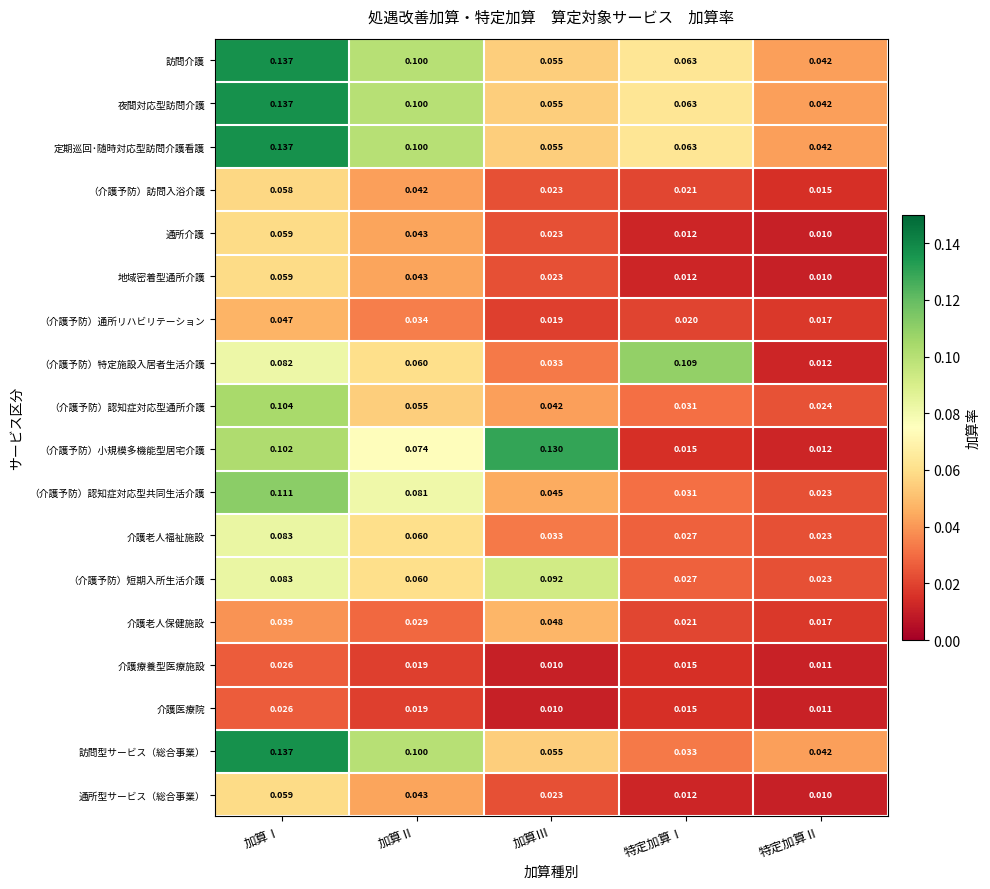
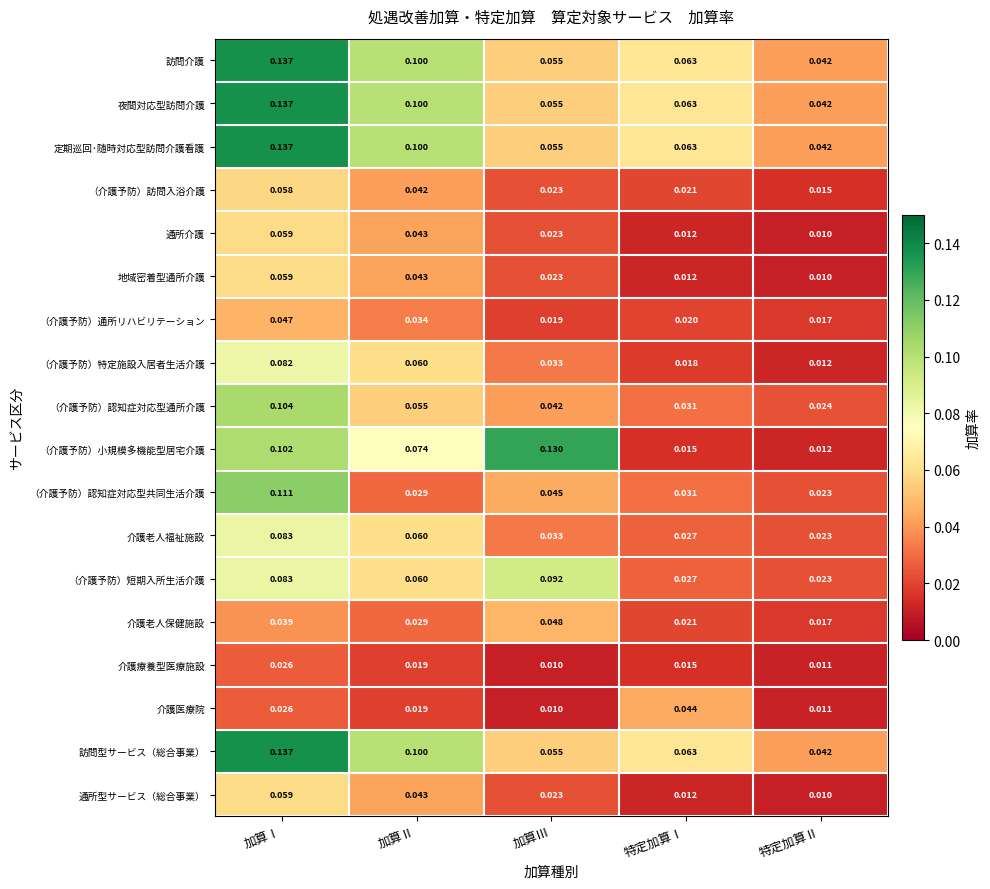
  {
    "訪問介護": {
      "加算Ⅰ": 0.137,
      "加算Ⅱ": 0.100,
      "加算Ⅲ": 0.055,
      "特定加算Ⅰ": 0.063,
      "特定加算Ⅱ": 0.042
    },
    "夜間対応型訪問介護": {
      "加算Ⅰ": 0.137,
      "加算Ⅱ": 0.100,
      "加算Ⅲ": 0.055,
      "特定加算Ⅰ": 0.063,
      "特定加算Ⅱ": 0.042
    },
    "定期巡回･随時対応型訪問介護看護": {
      "加算Ⅰ": 0.137,
      "加算Ⅱ": 0.100,
      "加算Ⅲ": 0.055,
      "特定加算Ⅰ": 0.063,
      "特定加算Ⅱ": 0.042
    },
    "（介護予防）訪問入浴介護": {
      "加算Ⅰ": 0.058,
      "加算Ⅱ": 0.042,
      "加算Ⅲ": 0.023,
      "特定加算Ⅰ": 0.021,
      "特定加算Ⅱ": 0.015
    },
    "通所介護": {
      "加算Ⅰ": 0.059,
      "加算Ⅱ": 0.043,
      "加算Ⅲ": 0.023,
      "特定加算Ⅰ": 0.012,
      "特定加算Ⅱ": 0.010
    },
    "地域密着型通所介護": {
      "加算Ⅰ": 0.059,
      "加算Ⅱ": 0.043,
      "加算Ⅲ": 0.023,
      "特定加算Ⅰ": 0.012,
      "特定加算Ⅱ": 0.010
    },
    "（介護予防）通所リハビリテーション": {
      "加算Ⅰ": 0.047,
      "加算Ⅱ": 0.034,
      "加算Ⅲ": 0.019,
      "特定加算Ⅰ": 0.020,
      "特定加算Ⅱ": 0.017
    },
    "（介護予防）特定施設入居者生活介護": {
      "加算Ⅰ": 0.082,
      "加算Ⅱ": 0.060,
      "加算Ⅲ": 0.033,
-     "特定加算Ⅰ": 0.109,
+     "特定加算Ⅰ": 0.018,
      "特定加算Ⅱ": 0.012
    },
    "（介護予防）認知症対応型通所介護": {
      "加算Ⅰ": 0.104,
      "加算Ⅱ": 0.055,
      "加算Ⅲ": 0.042,
      "特定加算Ⅰ": 0.031,
      "特定加算Ⅱ": 0.024
    },
    "（介護予防）小規模多機能型居宅介護": {
      "加算Ⅰ": 0.102,
      "加算Ⅱ": 0.074,
      "加算Ⅲ": 0.130,
      "特定加算Ⅰ": 0.015,
      "特定加算Ⅱ": 0.012
    },
    "（介護予防）認知症対応型共同生活介護": {
      "加算Ⅰ": 0.111,
-     "加算Ⅱ": 0.081,
+     "加算Ⅱ": 0.029,
      "加算Ⅲ": 0.045,
      "特定加算Ⅰ": 0.031,
      "特定加算Ⅱ": 0.023
    },
    "介護老人福祉施設": {
      "加算Ⅰ": 0.083,
      "加算Ⅱ": 0.060,
      "加算Ⅲ": 0.033,
      "特定加算Ⅰ": 0.027,
      "特定加算Ⅱ": 0.023
    },
    "（介護予防）短期入所生活介護": {
      "加算Ⅰ": 0.083,
      "加算Ⅱ": 0.060,
      "加算Ⅲ": 0.092,
      "特定加算Ⅰ": 0.027,
      "特定加算Ⅱ": 0.023
    },
    "介護老人保健施設": {
      "加算Ⅰ": 0.039,
      "加算Ⅱ": 0.029,
      "加算Ⅲ": 0.048,
      "特定加算Ⅰ": 0.021,
      "特定加算Ⅱ": 0.017
    },
    "介護療養型医療施設": {
      "加算Ⅰ": 0.026,
      "加算Ⅱ": 0.019,
      "加算Ⅲ": 0.010,
      "特定加算Ⅰ": 0.015,
      "特定加算Ⅱ": 0.011
    },
    "介護医療院": {
      "加算Ⅰ": 0.026,
      "加算Ⅱ": 0.019,
      "加算Ⅲ": 0.010,
-     "特定加算Ⅰ": 0.015,
+     "特定加算Ⅰ": 0.044,
      "特定加算Ⅱ": 0.011
    },
    "訪問型サービス（総合事業）": {
      "加算Ⅰ": 0.137,
      "加算Ⅱ": 0.100,
      "加算Ⅲ": 0.055,
-     "特定加算Ⅰ": 0.033,
+     "特定加算Ⅰ": 0.063,
      "特定加算Ⅱ": 0.042
    },
    "通所型サービス（総合事業）": {
      "加算Ⅰ": 0.059,
      "加算Ⅱ": 0.043,
      "加算Ⅲ": 0.023,
      "特定加算Ⅰ": 0.012,
      "特定加算Ⅱ": 0.010
    }
  }
